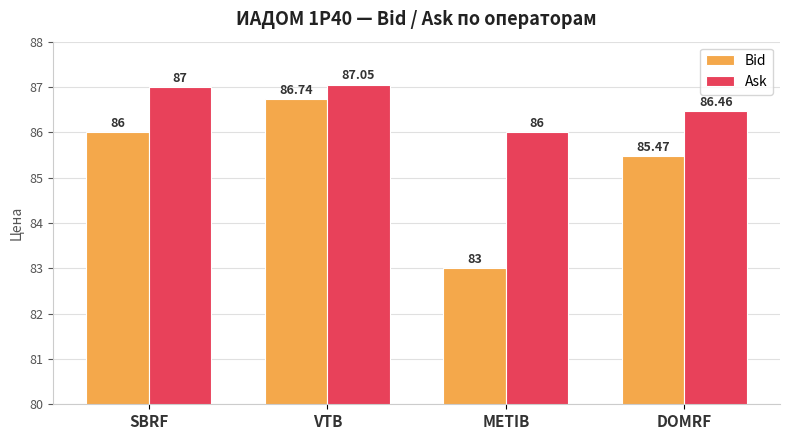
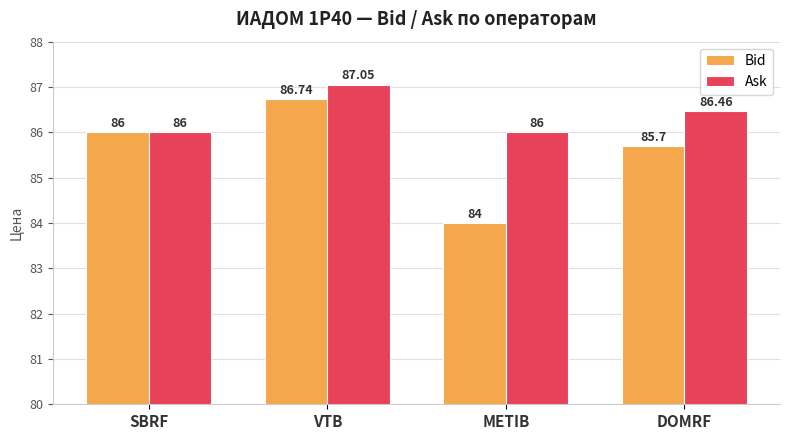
  {
    "Bid": {
      "SBRF": 86,
      "VTB": 86.74,
-     "METIB": 83,
-     "DOMRF": 85.47
+     "METIB": 84,
+     "DOMRF": 85.7
    },
    "Ask": {
-     "SBRF": 87,
+     "SBRF": 86,
      "VTB": 87.05,
      "METIB": 86,
      "DOMRF": 86.46
    }
  }
